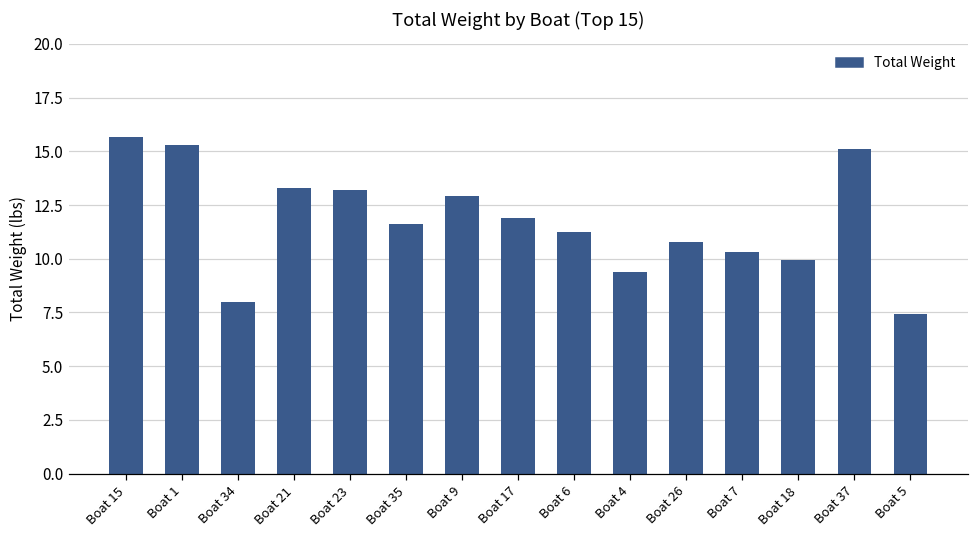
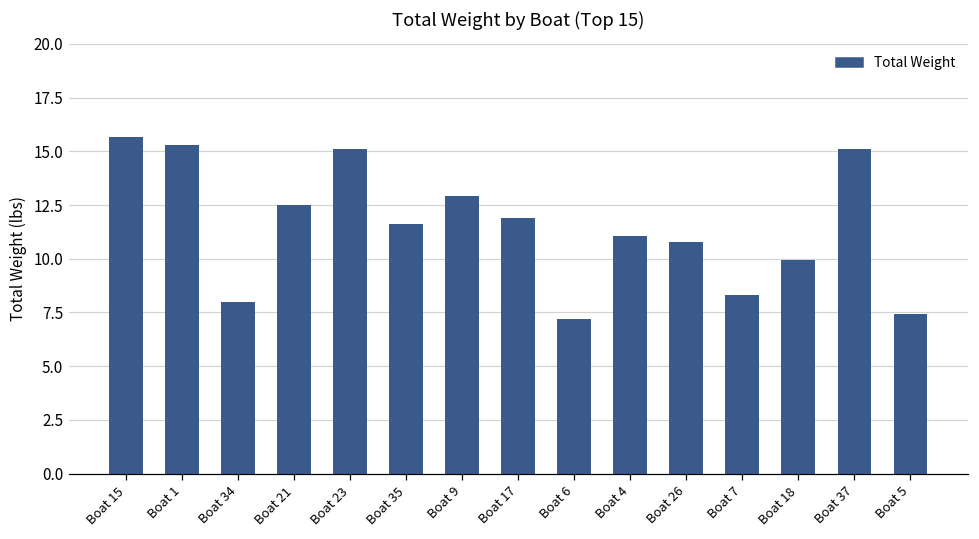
  {
    "Boat 15": 15.7,
    "Boat 1": 15.3,
    "Boat 34": 8.0,
-   "Boat 21": 13.3,
-   "Boat 23": 13.2,
+   "Boat 21": 12.5,
+   "Boat 23": 15.1,
    "Boat 35": 11.6,
    "Boat 9": 12.9,
    "Boat 17": 11.9,
-   "Boat 6": 11.3,
-   "Boat 4": 9.4,
+   "Boat 6": 7.2,
+   "Boat 4": 11.1,
    "Boat 26": 10.8,
-   "Boat 7": 10.3,
+   "Boat 7": 8.3,
    "Boat 18": 9.9,
    "Boat 37": 15.1,
    "Boat 5": 7.4
  }
